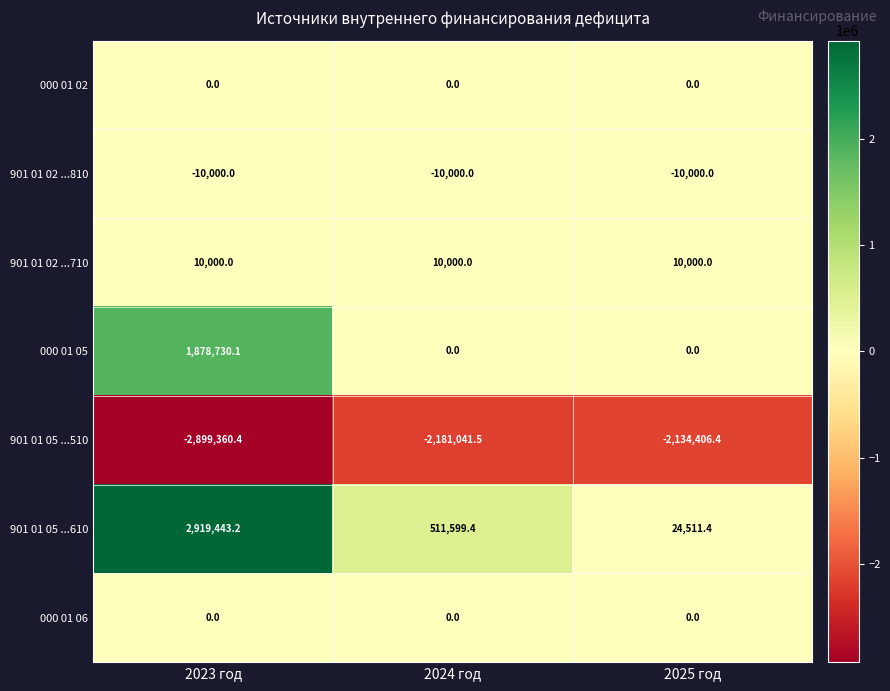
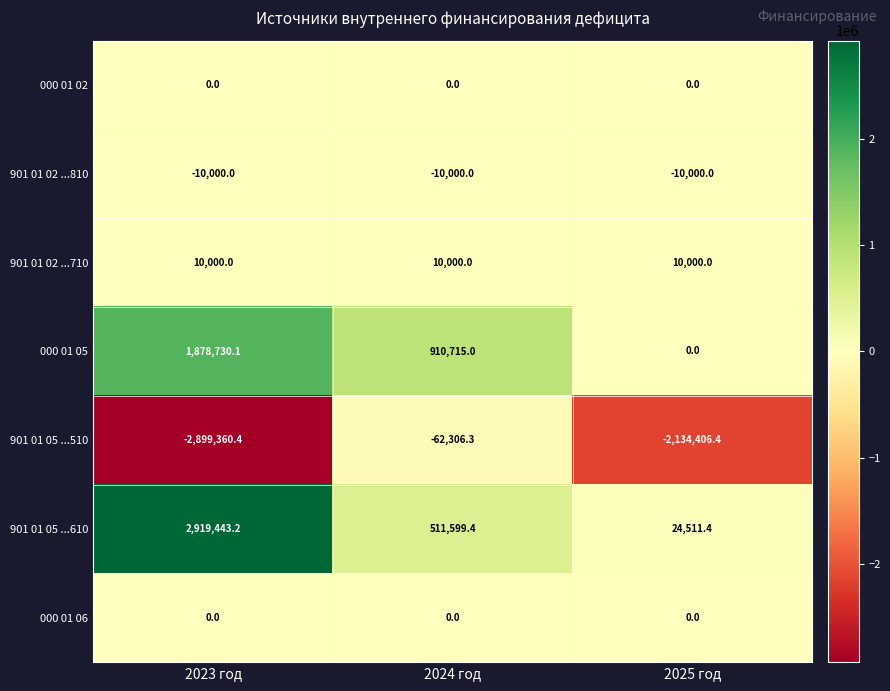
  {
    "000 01 02": {
      "2023 год": "0.0",
      "2024 год": "0.0",
      "2025 год": "0.0"
    },
    "901 01 02 ...810": {
      "2023 год": "-10,000.0",
      "2024 год": "-10,000.0",
      "2025 год": "-10,000.0"
    },
    "901 01 02 ...710": {
      "2023 год": "10,000.0",
      "2024 год": "10,000.0",
      "2025 год": "10,000.0"
    },
    "000 01 05": {
      "2023 год": "1,878,730.1",
-     "2024 год": "0.0",
+     "2024 год": "910,715.0",
      "2025 год": "0.0"
    },
    "901 01 05 ...510": {
      "2023 год": "-2,899,360.4",
-     "2024 год": "-2,181,041.5",
+     "2024 год": "-62,306.3",
      "2025 год": "-2,134,406.4"
    },
    "901 01 05 ...610": {
      "2023 год": "2,919,443.2",
      "2024 год": "511,599.4",
      "2025 год": "24,511.4"
    },
    "000 01 06": {
      "2023 год": "0.0",
      "2024 год": "0.0",
      "2025 год": "0.0"
    }
  }
